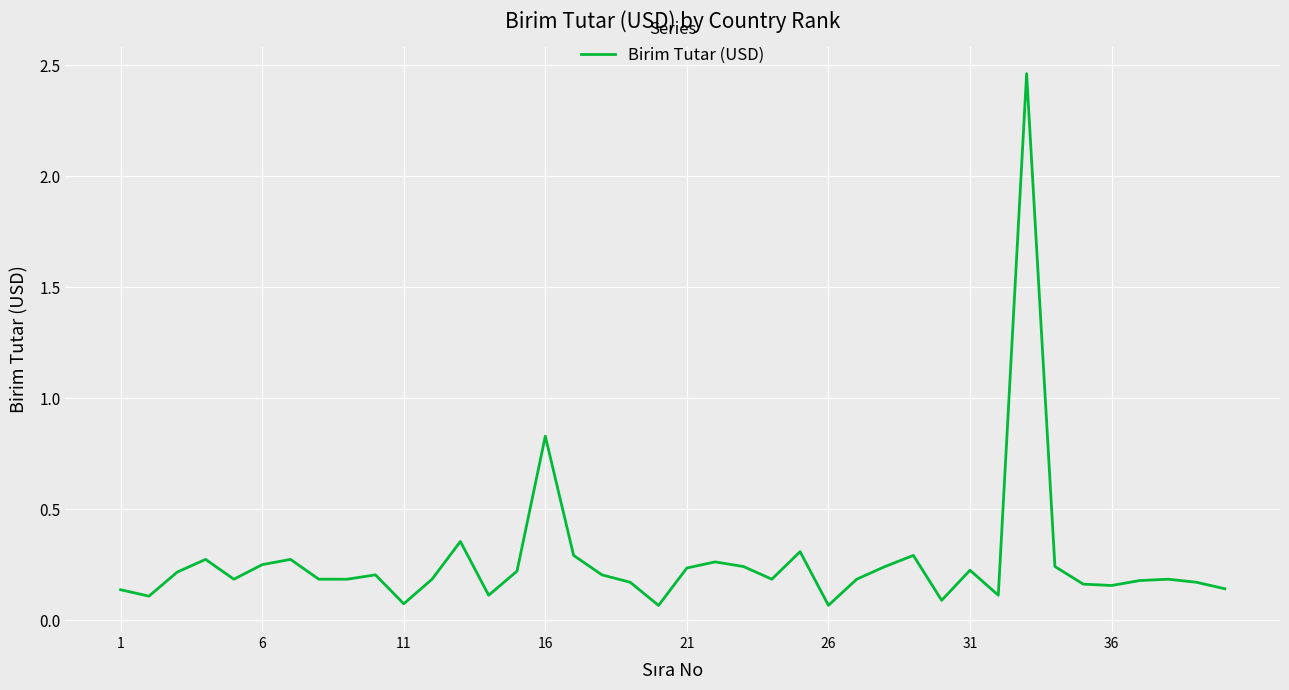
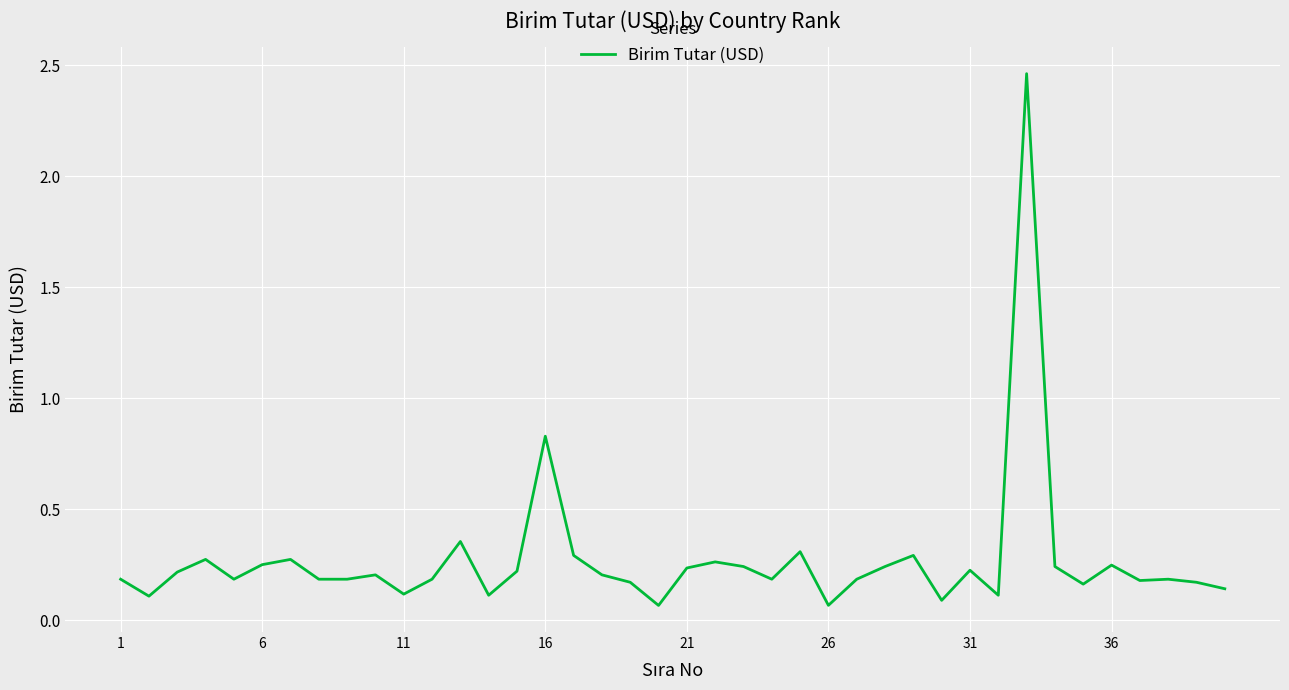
  {
-   "1": 0.14,
+   "1": 0.18,
    "6": 0.25,
-   "11": 0.07,
+   "11": 0.12,
    "16": 0.83,
    "21": 0.24,
    "26": 0.07,
    "31": 0.23,
-   "36": 0.16
+   "36": 0.25
  }
